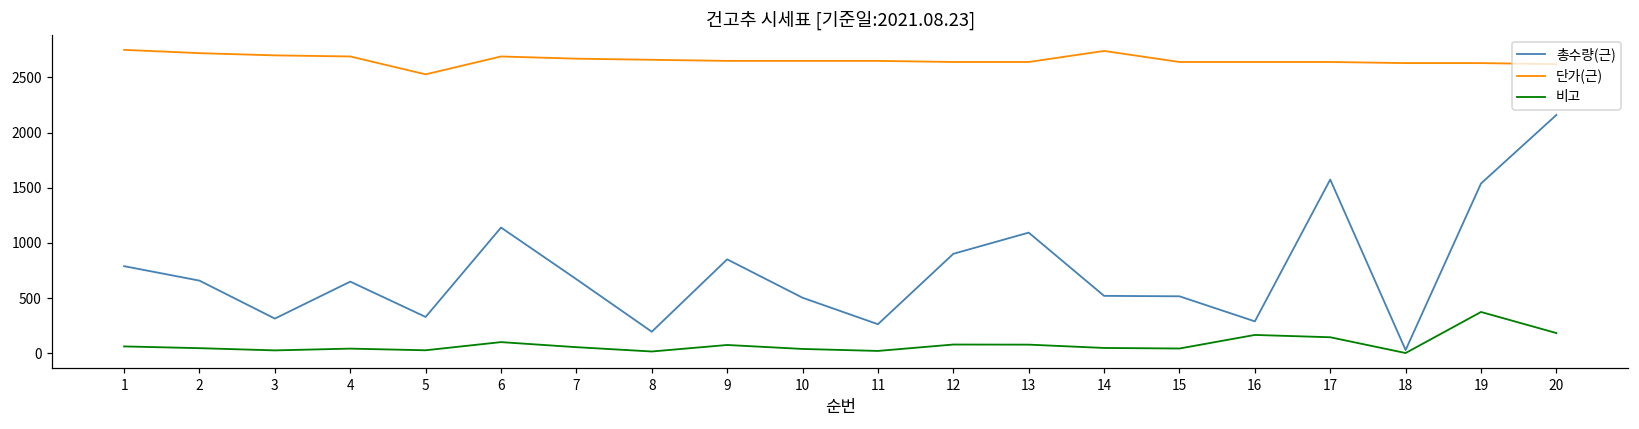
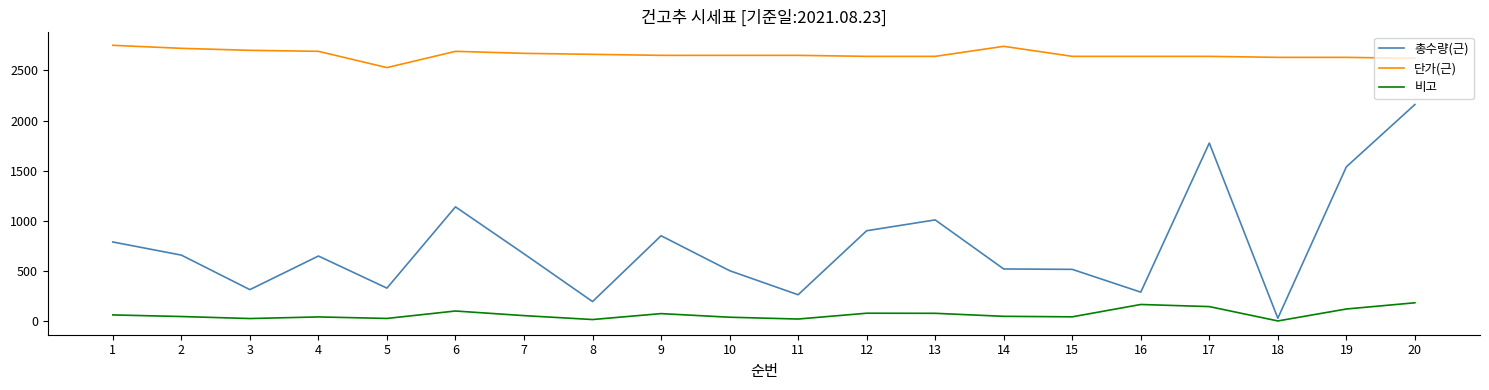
  {
    "총수량(근)": {
      "1": 790,
      "2": 660,
      "3": 320,
      "4": 650,
      "5": 330,
      "6": 1140,
      "7": 670,
      "8": 200,
      "9": 850,
      "10": 500,
      "11": 260,
      "12": 900,
-     "13": 1090,
+     "13": 1010,
      "14": 520,
      "15": 520,
      "16": 290,
-     "17": 1580,
+     "17": 1780,
      "18": 30,
      "19": 1540,
      "20": 2160
    },
    "단가(근)": {
      "1": 2750,
      "2": 2720,
      "3": 2700,
      "4": 2690,
      "5": 2530,
      "6": 2690,
      "7": 2670,
      "8": 2660,
      "9": 2650,
      "10": 2650,
      "11": 2650,
      "12": 2640,
      "13": 2640,
      "14": 2740,
      "15": 2640,
      "16": 2640,
      "17": 2640,
      "18": 2630,
      "19": 2630
    },
    "비고": {
      "1": 60,
      "2": 50,
      "3": 30,
      "4": 40,
      "5": 30,
      "6": 100,
      "7": 60,
      "8": 20,
      "9": 80,
      "10": 40,
      "11": 20,
      "12": 80,
      "13": 80,
      "14": 50,
      "15": 40,
      "16": 170,
      "17": 150,
      "18": 0,
-     "19": 380,
+     "19": 120,
      "20": 180
    }
  }
